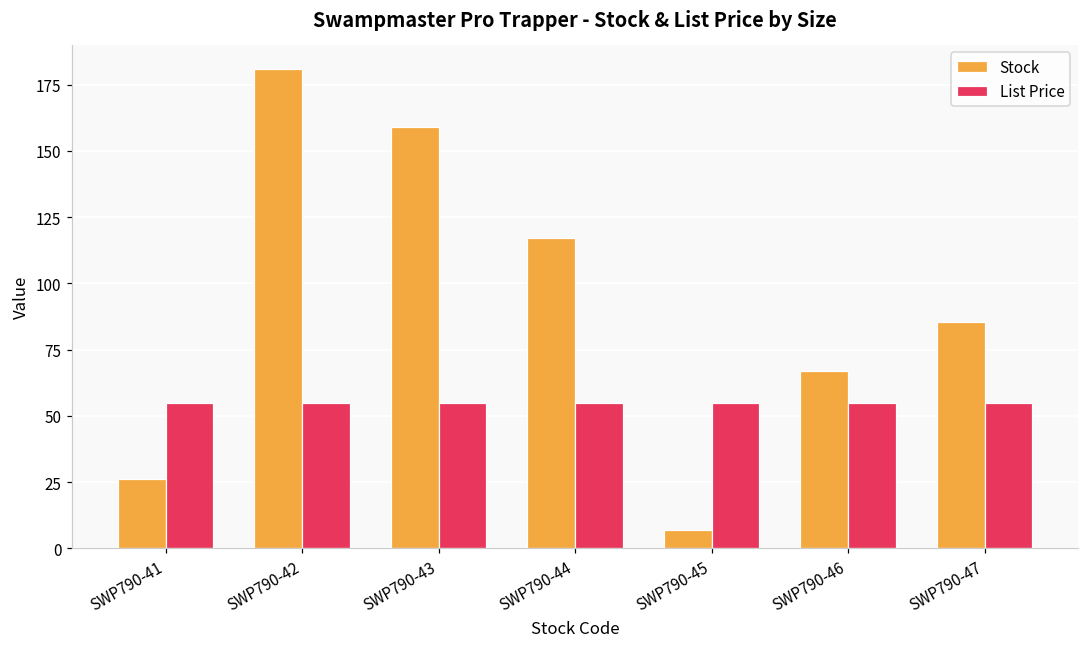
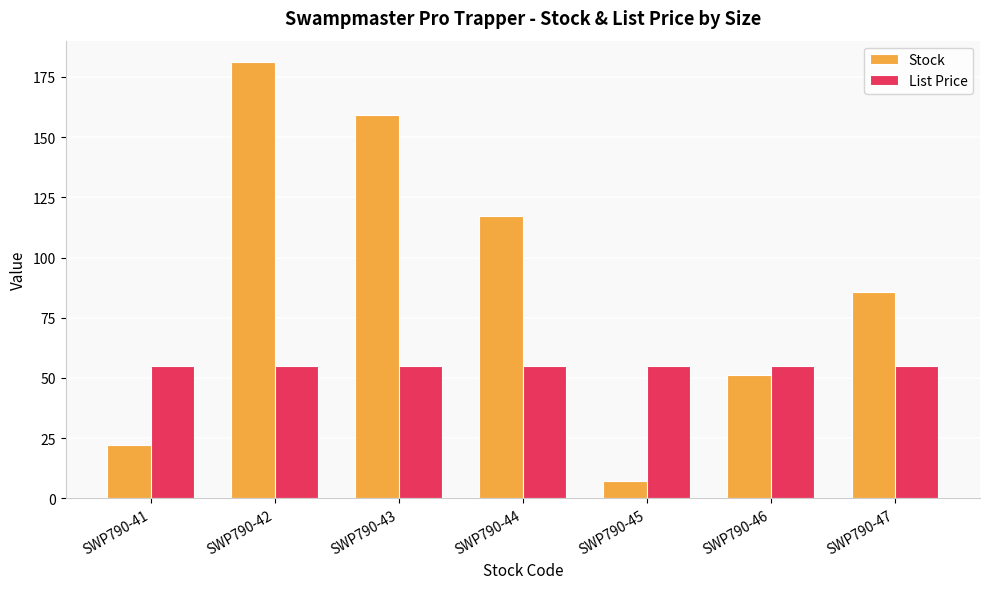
  {
    "Stock": {
-     "SWP790-41": 26,
+     "SWP790-41": 22,
      "SWP790-42": 181,
      "SWP790-43": 159,
      "SWP790-44": 117,
      "SWP790-45": 7,
-     "SWP790-46": 67,
+     "SWP790-46": 51,
      "SWP790-47": 86
    },
    "List Price": {
      "SWP790-41": 55,
      "SWP790-42": 55,
      "SWP790-43": 55,
      "SWP790-44": 55,
      "SWP790-45": 55,
      "SWP790-46": 55,
      "SWP790-47": 55
    }
  }
